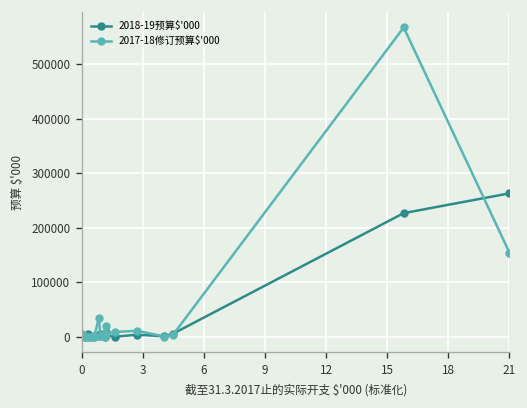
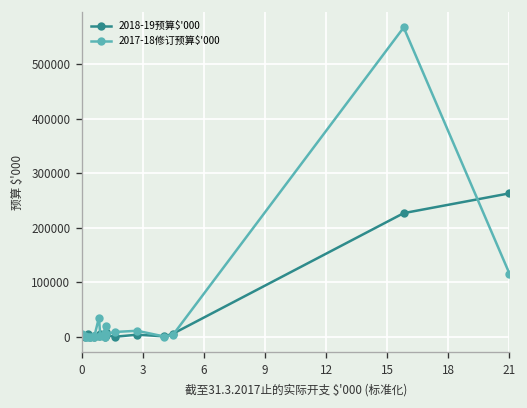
  {
    "2018-19预算$'000": {
      "21": 260000
    },
    "2017-18修订预算$'000": {
-     "21": 150000
+     "21": 120000
    }
  }
